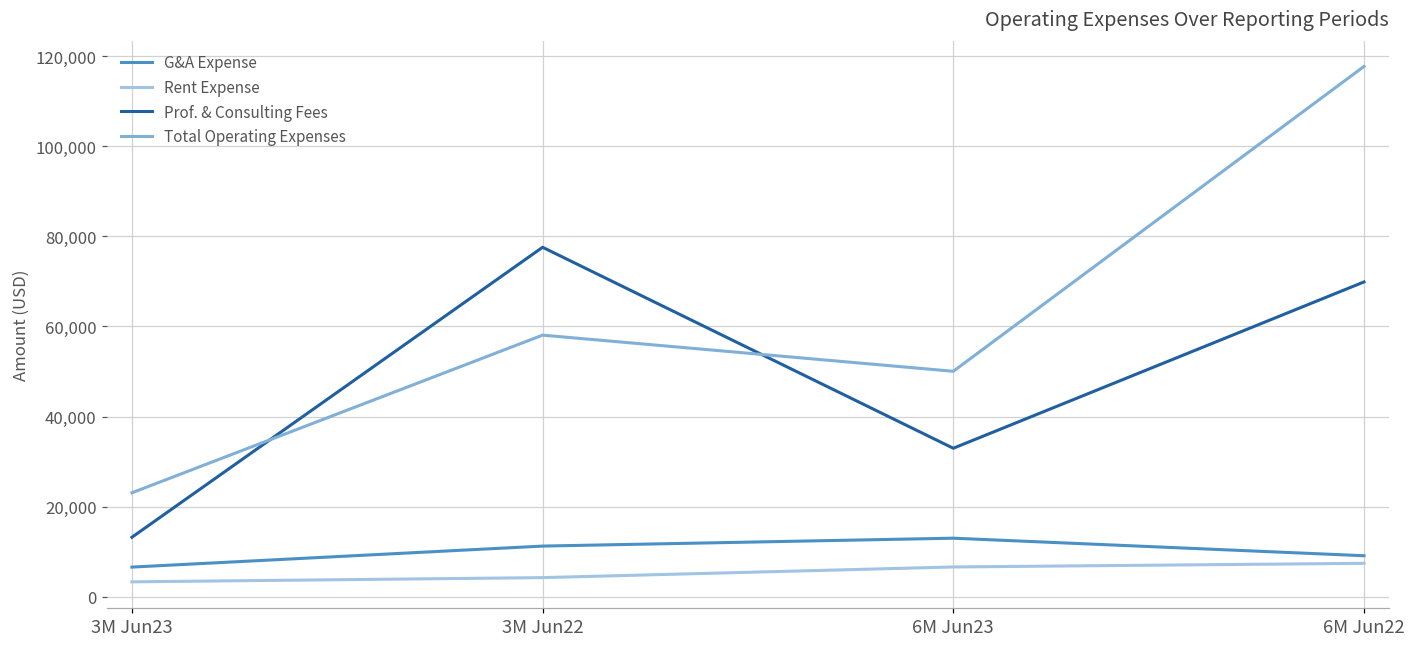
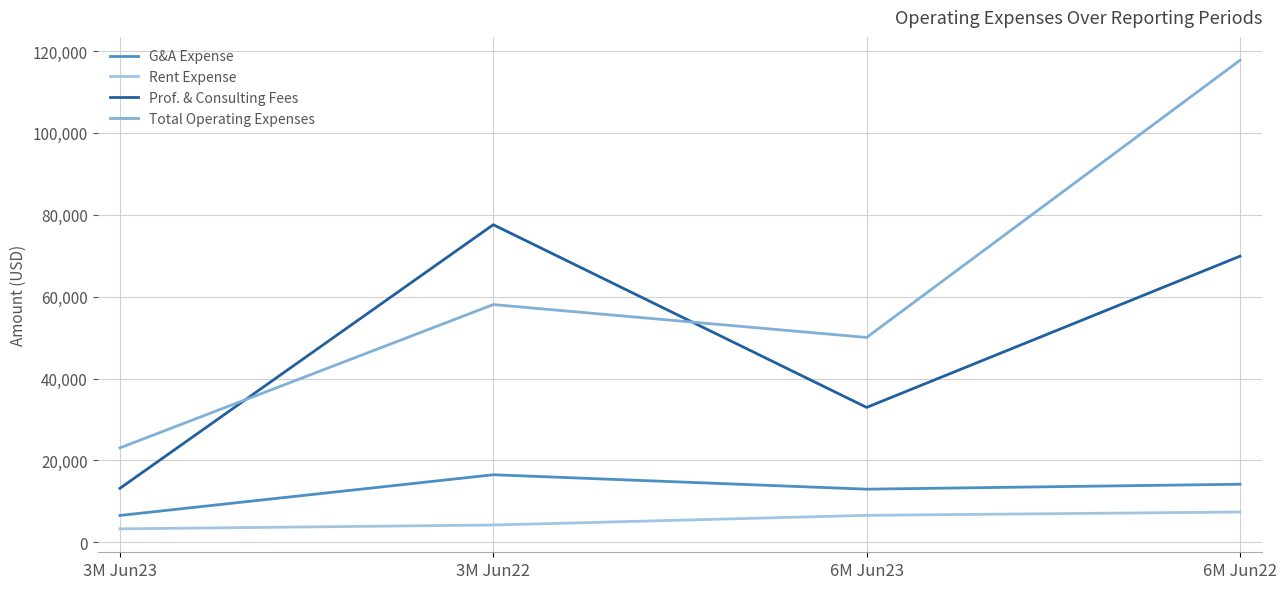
  {
    "G&A Expense": {
      "3M Jun23": "7,000",
-     "3M Jun22": "11,000",
+     "3M Jun22": "17,000",
      "6M Jun23": "13,000",
-     "6M Jun22": "9,000"
+     "6M Jun22": "14,000"
    },
    "Prof. & Consulting Fees": {
      "3M Jun23": "13,000",
      "3M Jun22": "78,000",
      "6M Jun23": "33,000",
      "6M Jun22": "70,000"
    }
  }
